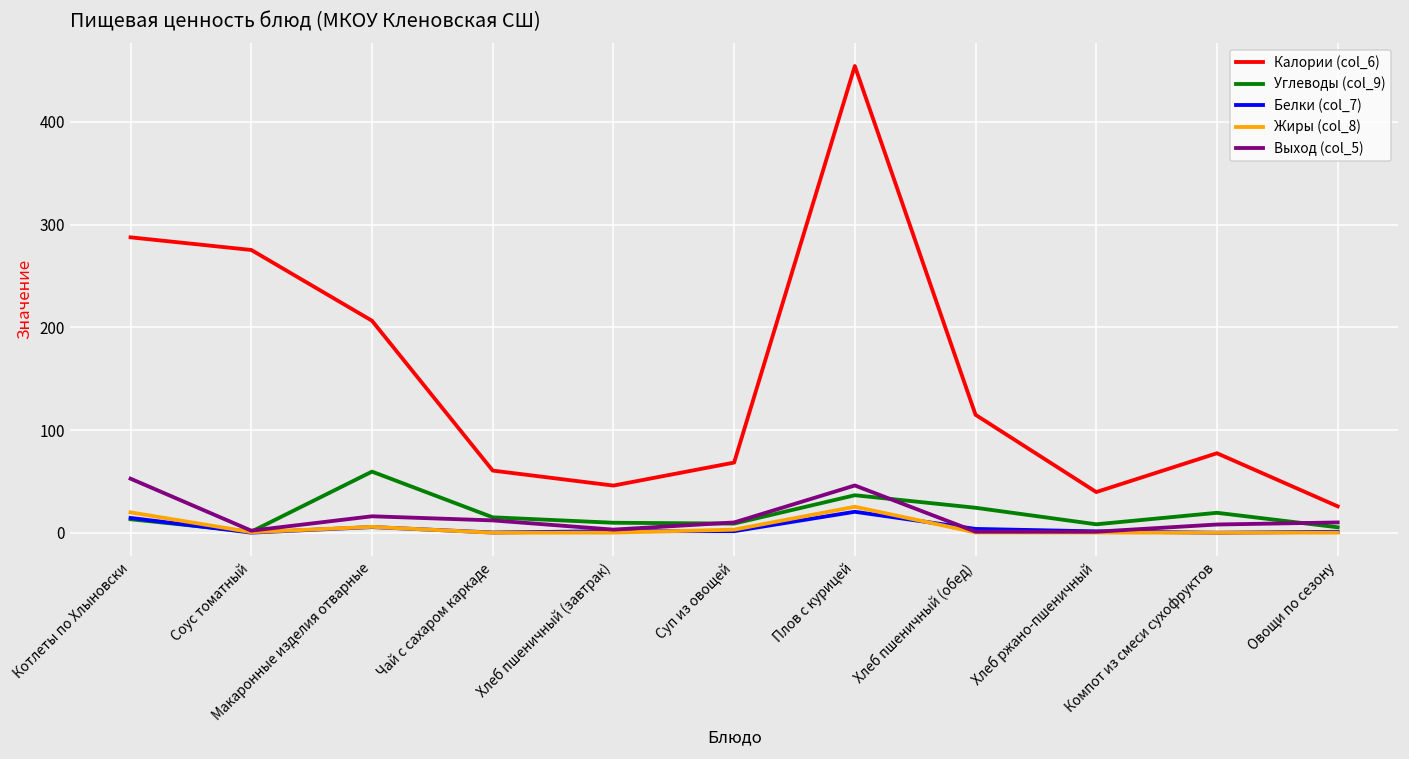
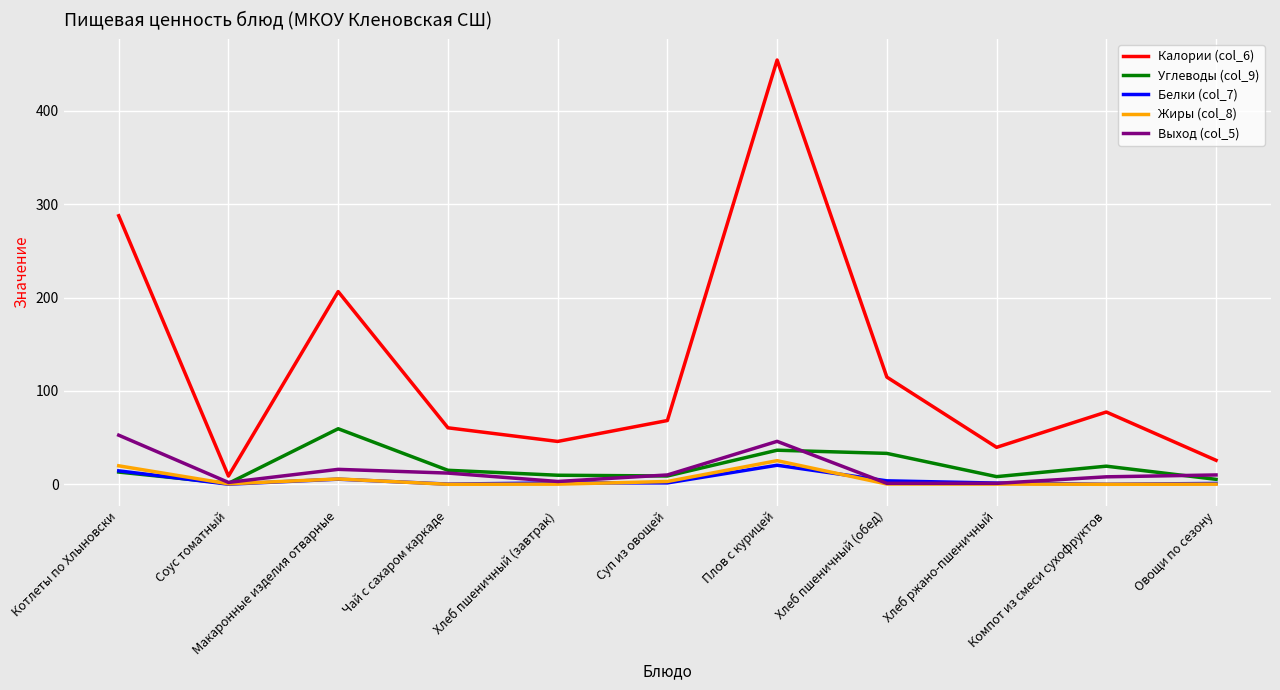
  {
    "Калории (col_6)": {
      "Котлеты по Хлыновски": 290,
-     "Соус томатный": 280,
+     "Соус томатный": 10,
      "Макаронные изделия отварные": 210,
      "Чай с сахаром каркаде": 60,
      "Хлеб пшеничный (завтрак)": 50,
      "Суп из овощей": 70,
      "Плов с курицей": 450,
      "Хлеб пшеничный (обед)": 110,
      "Хлеб ржано-пшеничный": 40,
      "Компот из смеси сухофруктов": 80,
      "Овощи по сезону": 30
    },
    "Углеводы (col_9)": {
      "Макаронные изделия отварные": 60,
      "Чай с сахаром каркаде": 20,
      "Хлеб пшеничный (завтрак)": 10,
      "Плов с курицей": 40,
-     "Хлеб пшеничный (обед)": 20,
+     "Хлеб пшеничный (обед)": 30,
      "Хлеб ржано-пшеничный": 10,
      "Компот из смеси сухофруктов": 20,
      "Овощи по сезону": 10
    },
    "Белки (col_7)": {
      "Плов с курицей": 20
    },
    "Жиры (col_8)": {
      "Котлеты по Хлыновски": 20,
      "Плов с курицей": 30
    },
    "Выход (col_5)": {
      "Котлеты по Хлыновски": 50,
      "Макаронные изделия отварные": 20,
      "Чай с сахаром каркаде": 10,
      "Плов с курицей": 50,
      "Компот из смеси сухофруктов": 10,
      "Овощи по сезону": 10
    }
  }
